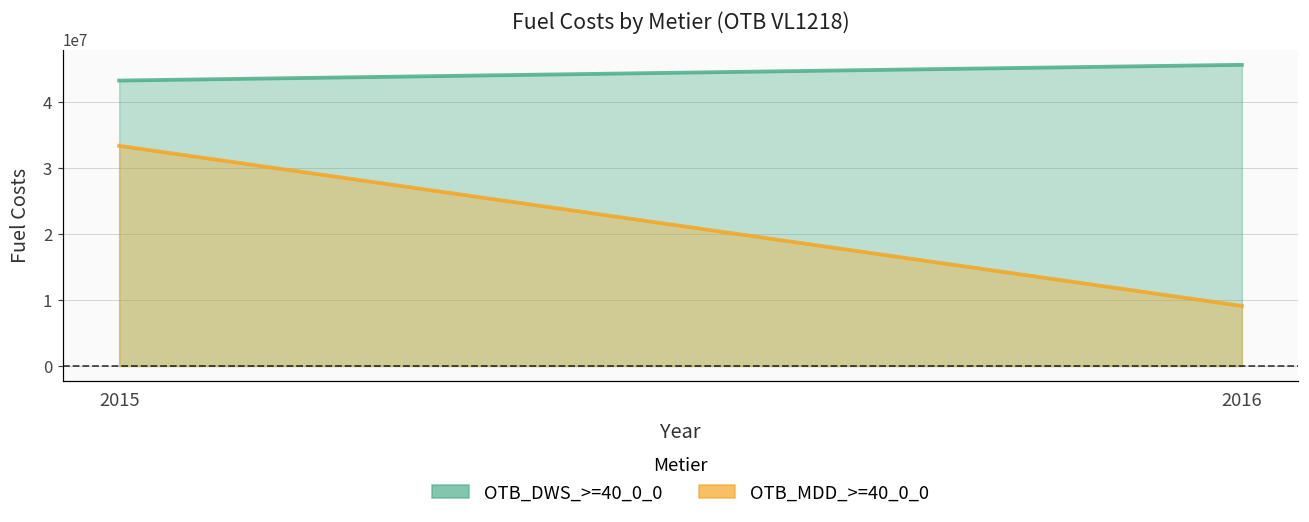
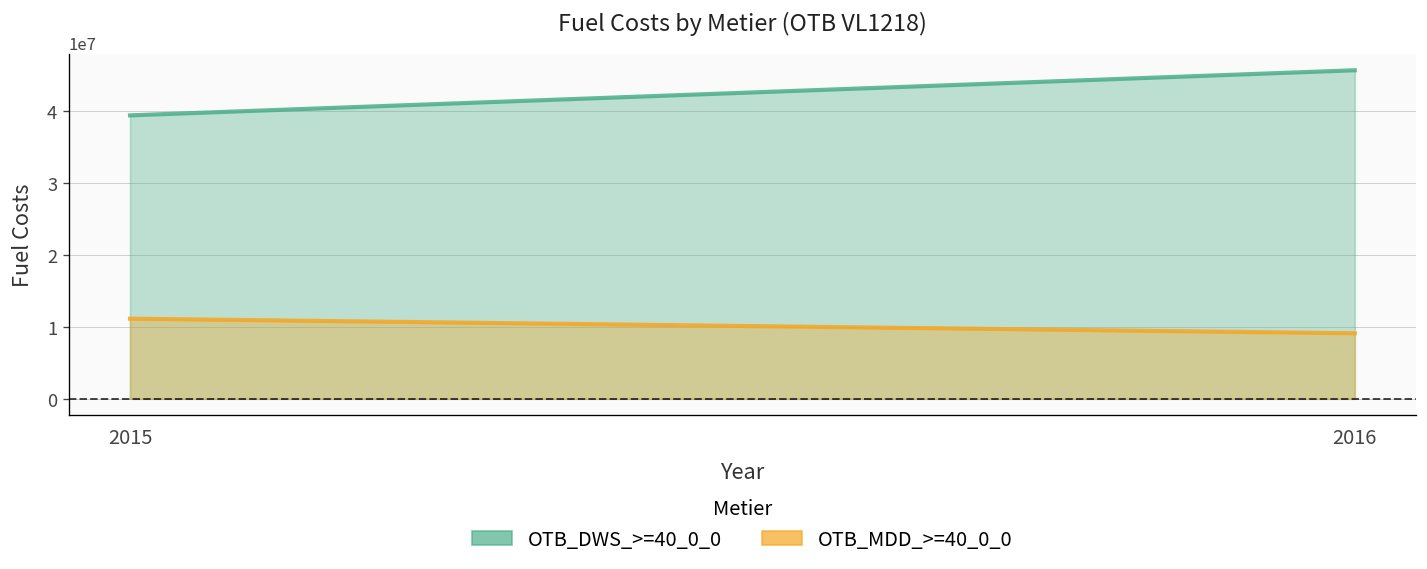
  {
    "OTB_DWS_>=40_0_0": {
-     "2015": 43000000,
+     "2015": 39000000,
      "2016": 46000000
    },
    "OTB_MDD_>=40_0_0": {
-     "2015": 33000000,
+     "2015": 11000000,
      "2016": 9000000
    }
  }
